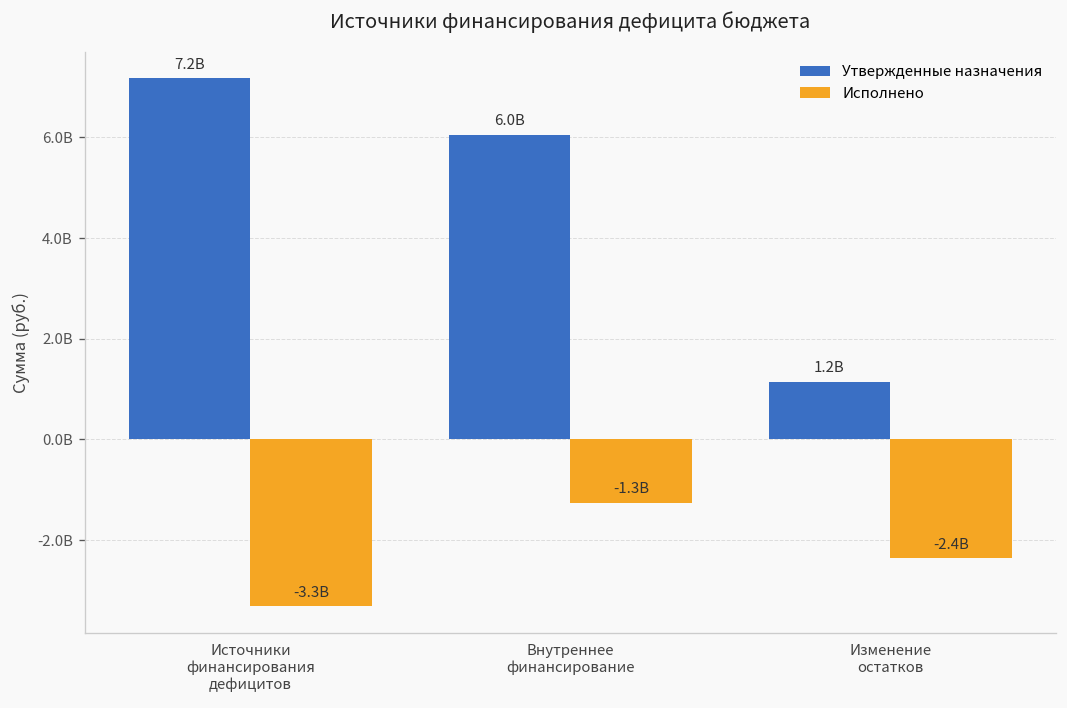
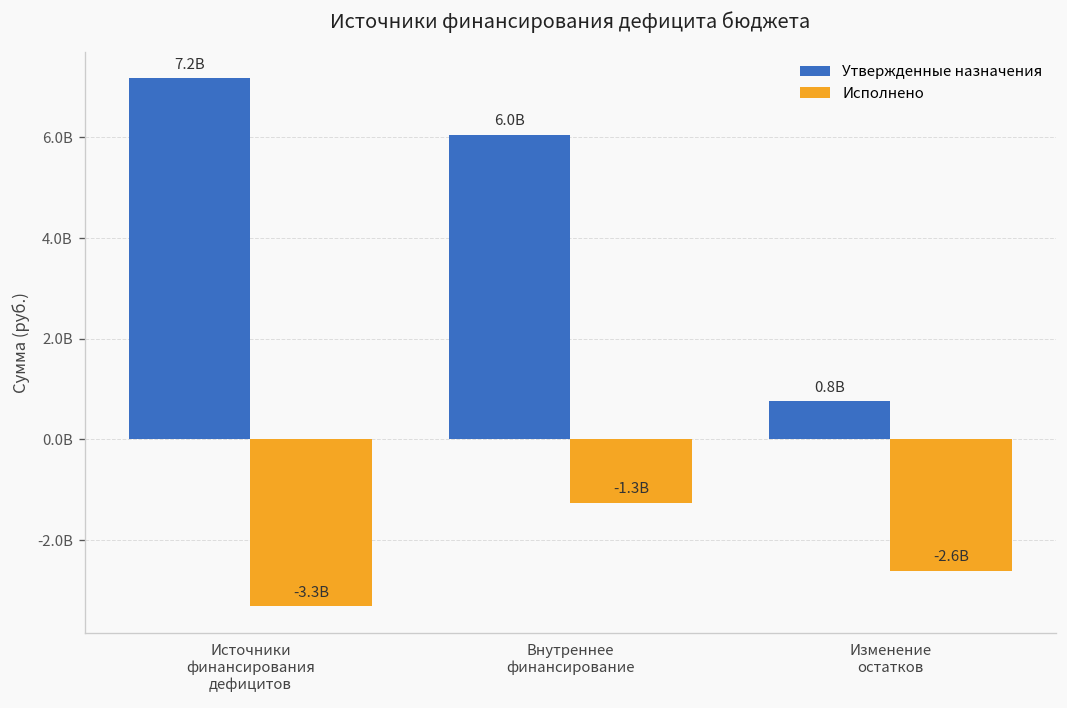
  {
    "Утвержденные назначения": {
      "Источники финансирования дефицитов": "7.2B",
      "Внутреннее финансирование": "6.0B",
-     "Изменение остатков": "1.2B"
+     "Изменение остатков": "0.8B"
    },
    "Исполнено": {
      "Источники финансирования дефицитов": "-3.3B",
      "Внутреннее финансирование": "-1.3B",
-     "Изменение остатков": "-2.4B"
+     "Изменение остатков": "-2.6B"
    }
  }
